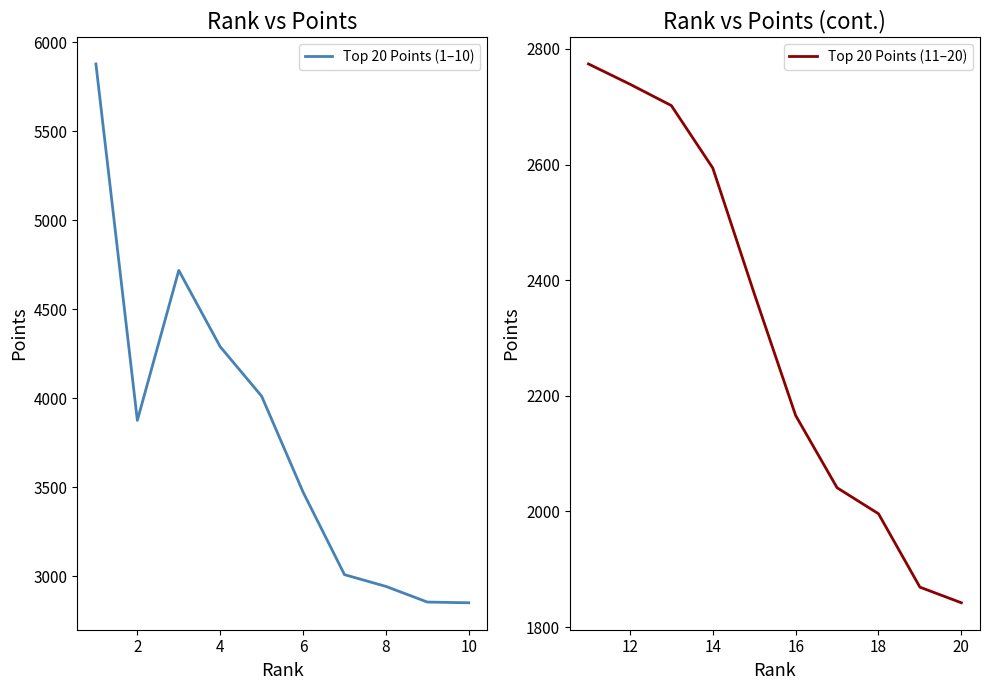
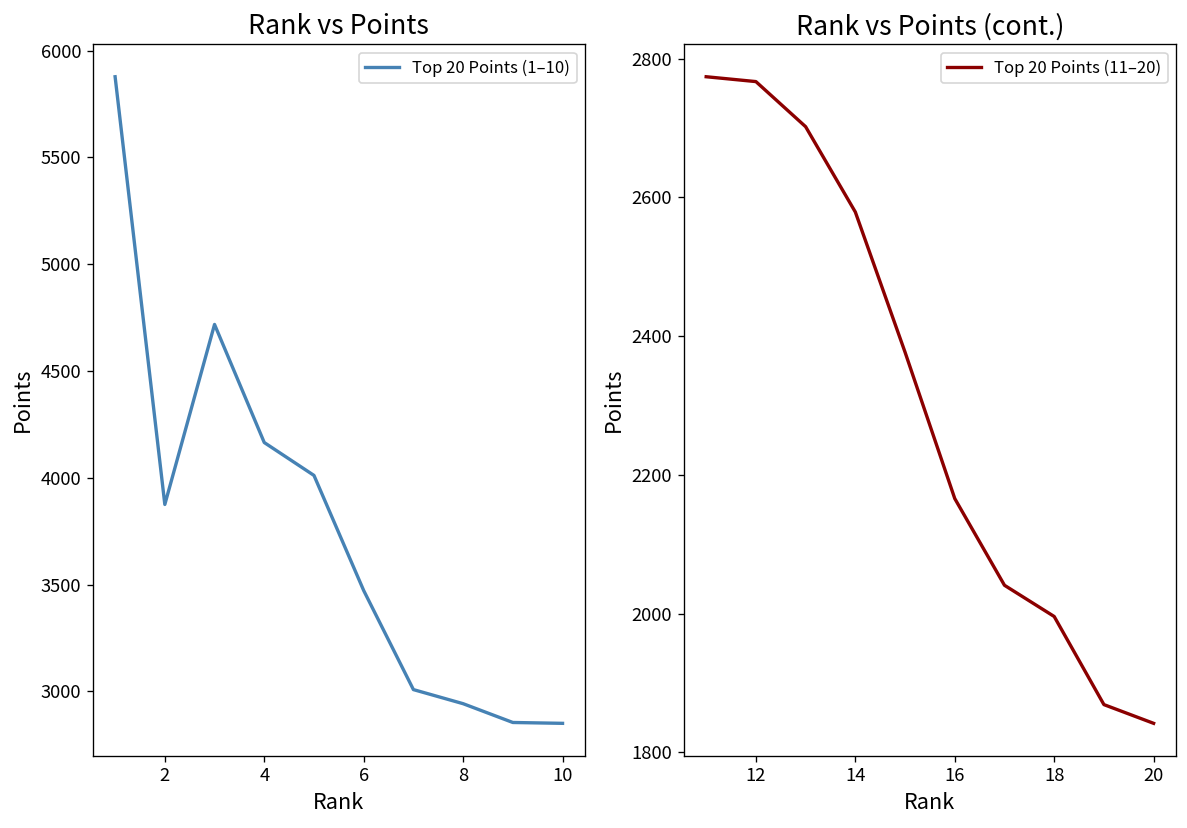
  {
    "Rank vs Points": {
      "2": 3880,
-     "4": 4290,
+     "4": 4170,
      "6": 3470,
      "8": 2940,
      "10": 2850
    },
    "Rank vs Points (cont.)": {
-     "12": 2740,
-     "14": 2590,
+     "12": 2770,
+     "14": 2580,
      "16": 2170,
      "18": 2000,
      "20": 1840
    }
  }
